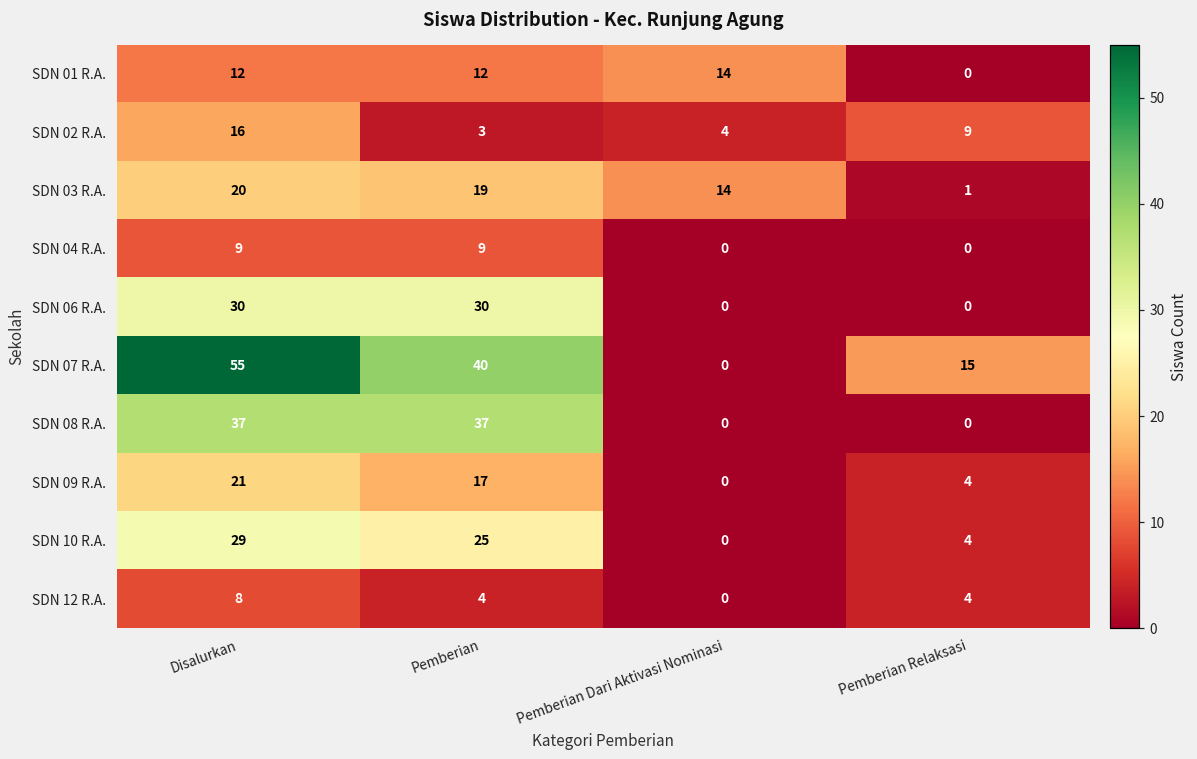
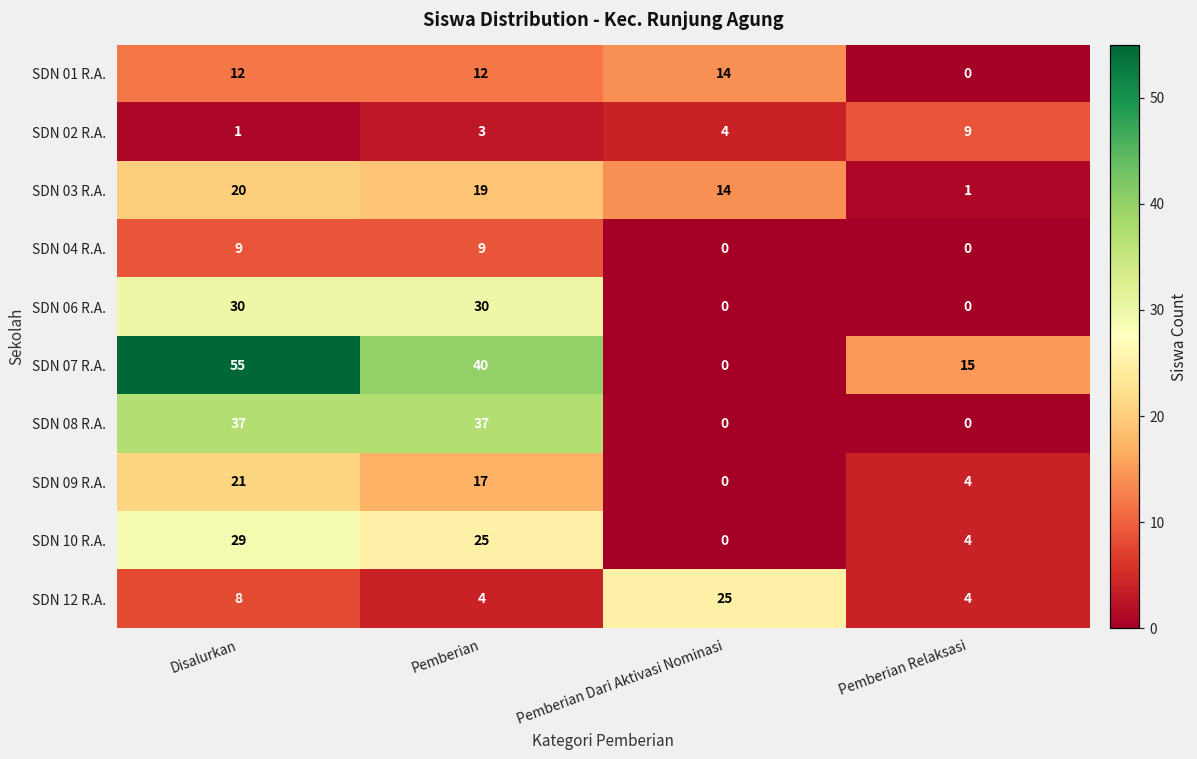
  {
    "SDN 01 R.A.": {
      "Disalurkan": 12,
      "Pemberian": 12,
      "Pemberian Dari Aktivasi Nominasi": 14,
      "Pemberian Relaksasi": 0
    },
    "SDN 02 R.A.": {
-     "Disalurkan": 16,
+     "Disalurkan": 1,
      "Pemberian": 3,
      "Pemberian Dari Aktivasi Nominasi": 4,
      "Pemberian Relaksasi": 9
    },
    "SDN 03 R.A.": {
      "Disalurkan": 20,
      "Pemberian": 19,
      "Pemberian Dari Aktivasi Nominasi": 14,
      "Pemberian Relaksasi": 1
    },
    "SDN 04 R.A.": {
      "Disalurkan": 9,
      "Pemberian": 9,
      "Pemberian Dari Aktivasi Nominasi": 0,
      "Pemberian Relaksasi": 0
    },
    "SDN 06 R.A.": {
      "Disalurkan": 30,
      "Pemberian": 30,
      "Pemberian Dari Aktivasi Nominasi": 0,
      "Pemberian Relaksasi": 0
    },
    "SDN 07 R.A.": {
      "Disalurkan": 55,
      "Pemberian": 40,
      "Pemberian Dari Aktivasi Nominasi": 0,
      "Pemberian Relaksasi": 15
    },
    "SDN 08 R.A.": {
      "Disalurkan": 37,
      "Pemberian": 37,
      "Pemberian Dari Aktivasi Nominasi": 0,
      "Pemberian Relaksasi": 0
    },
    "SDN 09 R.A.": {
      "Disalurkan": 21,
      "Pemberian": 17,
      "Pemberian Dari Aktivasi Nominasi": 0,
      "Pemberian Relaksasi": 4
    },
    "SDN 10 R.A.": {
      "Disalurkan": 29,
      "Pemberian": 25,
      "Pemberian Dari Aktivasi Nominasi": 0,
      "Pemberian Relaksasi": 4
    },
    "SDN 12 R.A.": {
      "Disalurkan": 8,
      "Pemberian": 4,
-     "Pemberian Dari Aktivasi Nominasi": 0,
+     "Pemberian Dari Aktivasi Nominasi": 25,
      "Pemberian Relaksasi": 4
    }
  }
